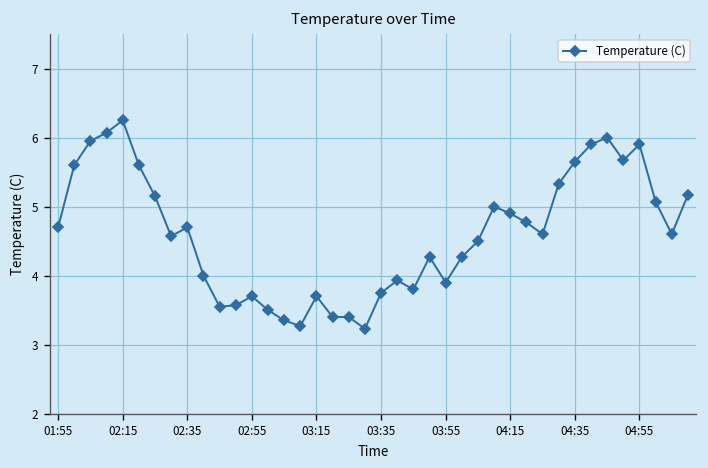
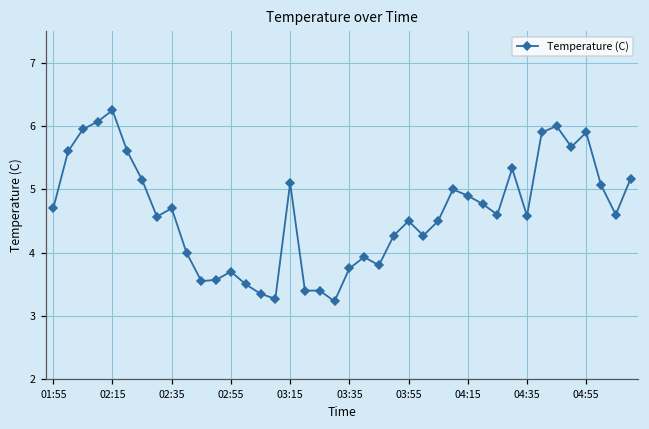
  {
    "01:55": 4.7,
    "02:15": 6.3,
    "02:35": 4.7,
    "02:55": 3.7,
-   "03:15": 3.7,
+   "03:15": 5.1,
    "03:35": 3.8,
-   "03:55": 3.9,
+   "03:55": 4.5,
    "04:15": 4.9,
-   "04:35": 5.7,
+   "04:35": 4.6,
    "04:55": 5.9
  }
